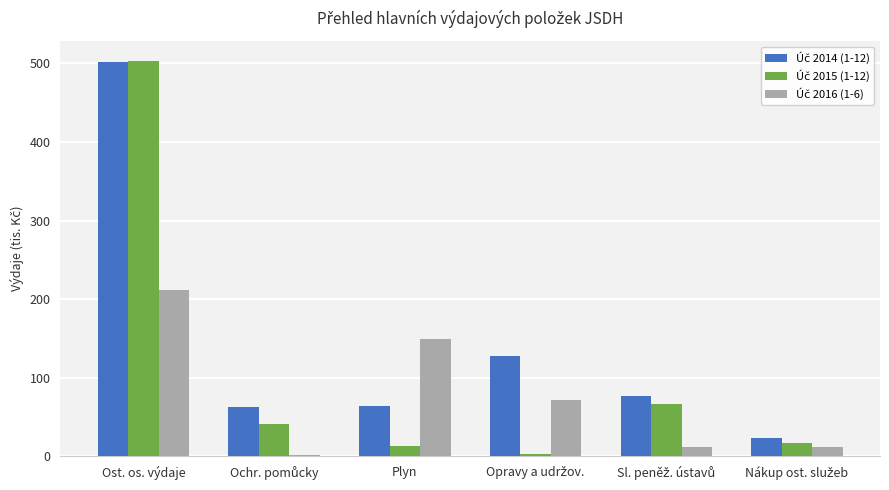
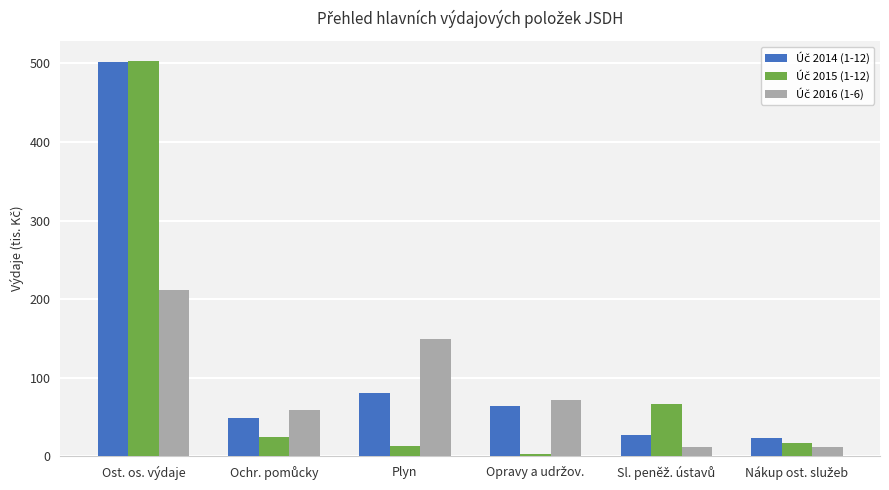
  {
    "Úč 2014 (1-12)": {
      "Ost. os. výdaje": 500,
-     "Ochr. pomůcky": 60,
-     "Plyn": 60,
-     "Opravy a udržov.": 130,
-     "Sl. peněž. ústavů": 80,
+     "Ochr. pomůcky": 50,
+     "Plyn": 80,
+     "Opravy a udržov.": 60,
+     "Sl. peněž. ústavů": 30,
      "Nákup ost. služeb": 20
    },
    "Úč 2015 (1-12)": {
      "Ost. os. výdaje": 500,
-     "Ochr. pomůcky": 40,
+     "Ochr. pomůcky": 20,
      "Plyn": 10,
      "Sl. peněž. ústavů": 70,
      "Nákup ost. služeb": 20
    },
    "Úč 2016 (1-6)": {
      "Ost. os. výdaje": 210,
-     "Ochr. pomůcky": 0,
+     "Ochr. pomůcky": 60,
      "Plyn": 150,
      "Opravy a udržov.": 70,
      "Sl. peněž. ústavů": 10,
      "Nákup ost. služeb": 10
    }
  }
